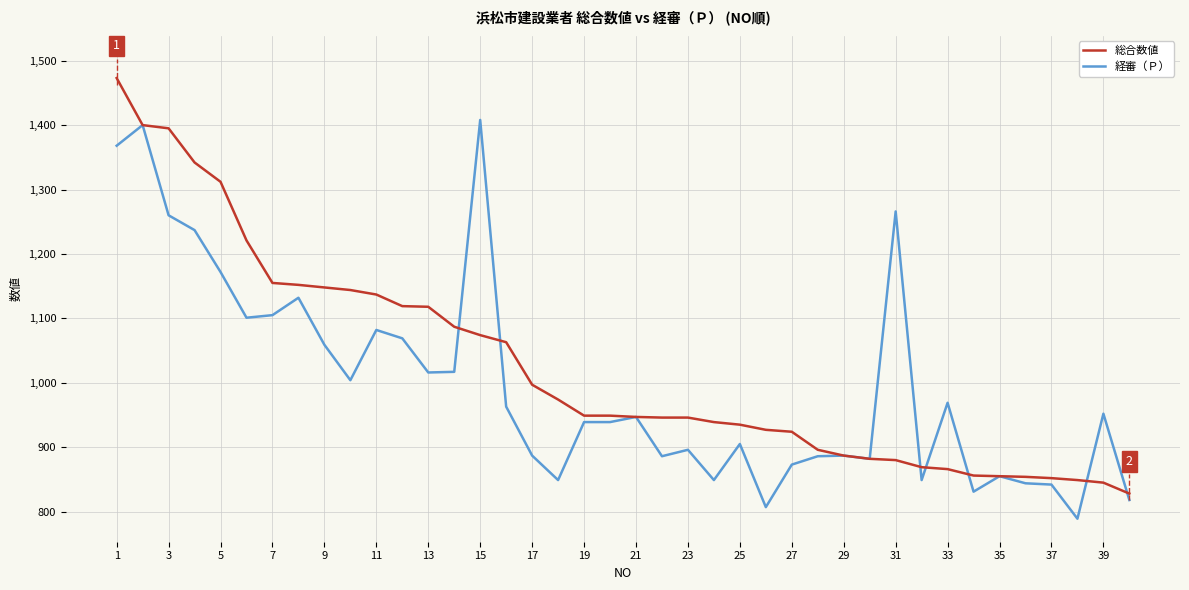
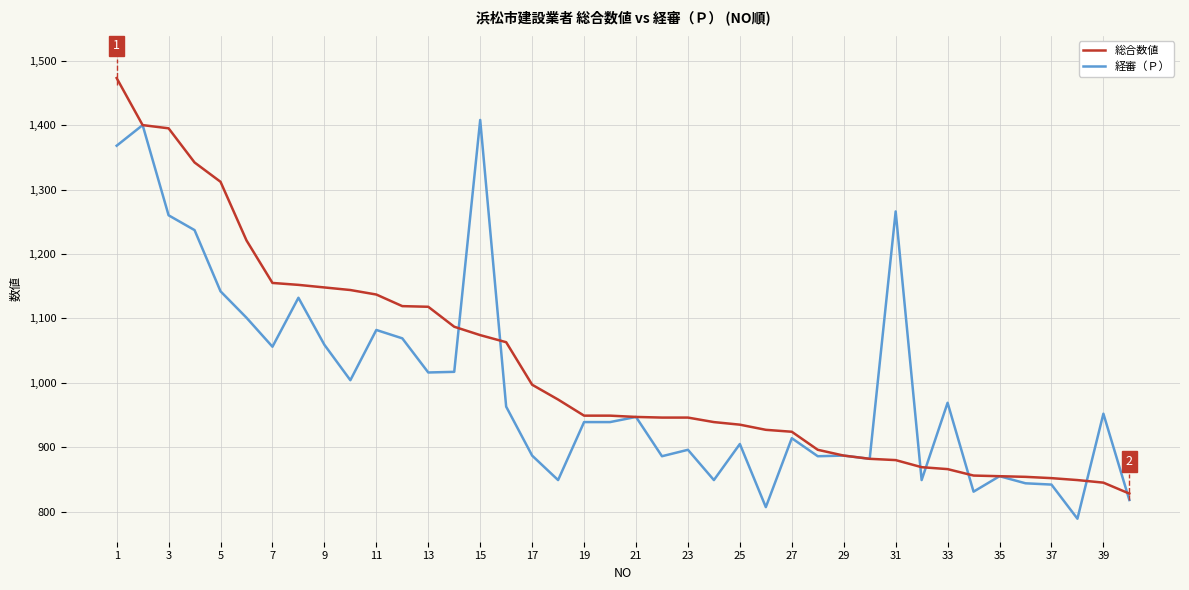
  {
    "経審（Ｐ）": {
      "1": "1,370",
      "3": "1,260",
-     "5": "1,170",
-     "7": "1,110",
+     "5": "1,140",
+     "7": "1,060",
      "9": "1,060",
      "11": "1,080",
      "13": "1,020",
      "15": "1,410",
      "17": "890",
      "19": "940",
      "23": "900",
      "25": "910",
-     "27": "870",
+     "27": "910",
      "31": "1,270",
      "33": "970",
      "37": "840",
      "39": "950"
    }
  }
